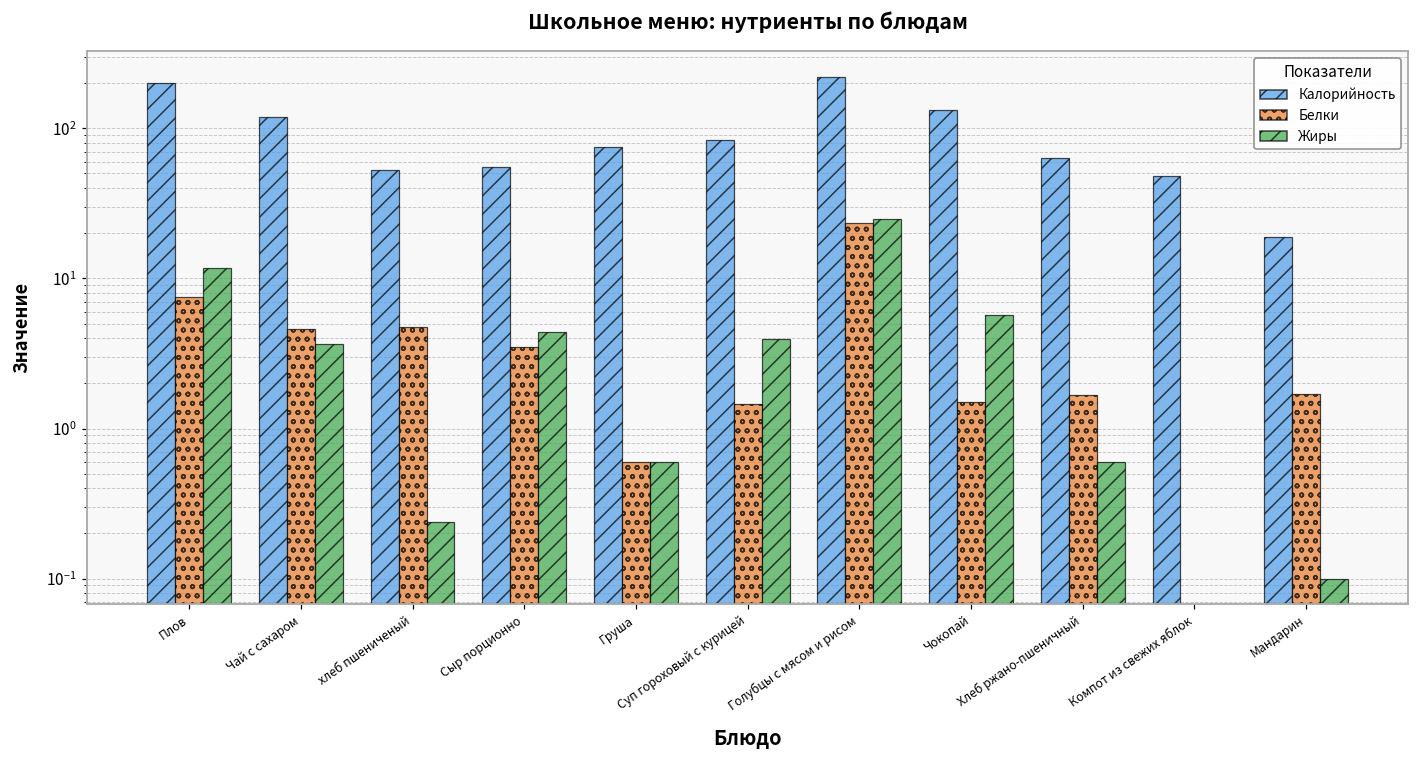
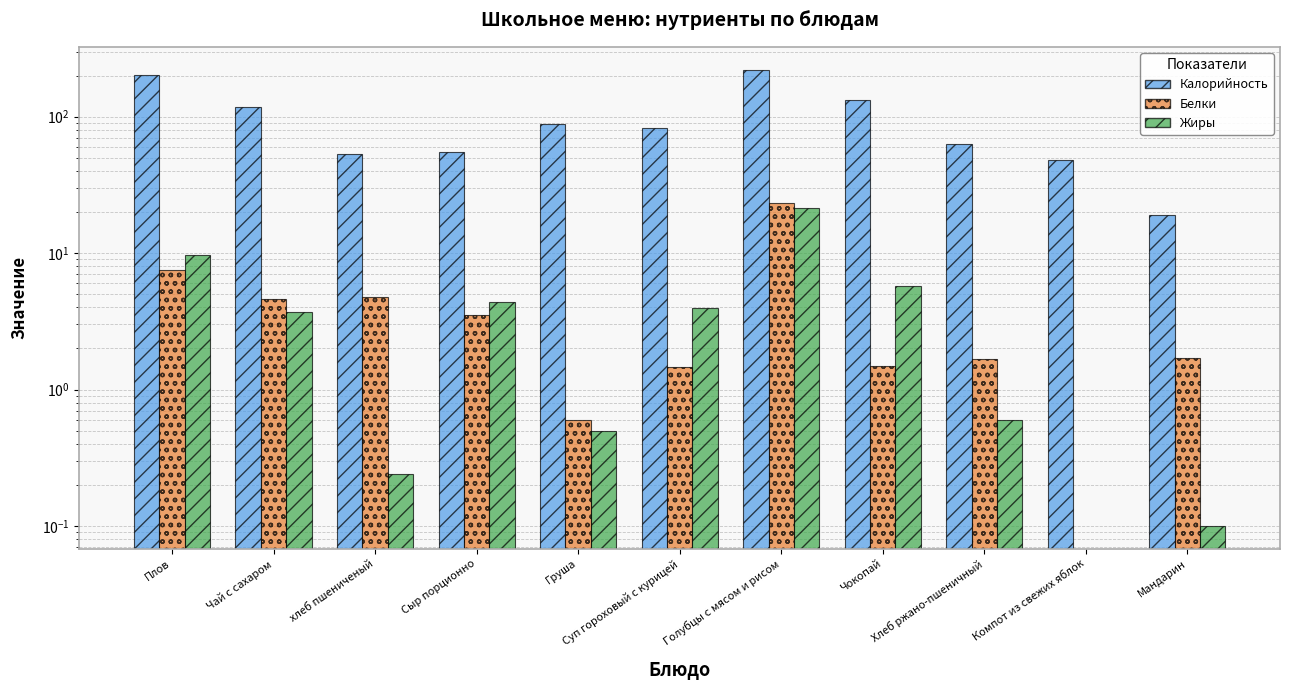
  {
    "Калорийность": {
      "Плов": 200,
      "Чай с сахаром": 120,
      "хлеб пшениченый": 53,
      "Сыр порционно": 55,
-     "Груша": 80,
+     "Груша": 90,
      "Суп гороховый с курицей": 80,
      "Голубцы с мясом и рисом": 220,
      "Чокопай": 130,
      "Хлеб ржано-пшеничный": 60,
      "Компот из свежих яблок": 48,
      "Мандарин": 19
    },
    "Белки": {
      "Плов": 8,
      "Чай с сахаром": 4.6,
      "хлеб пшениченый": 4.8,
      "Сыр порционно": 3.5,
      "Груша": 0.6,
      "Суп гороховый с курицей": 1.5,
      "Голубцы с мясом и рисом": 23,
      "Чокопай": 1.5,
      "Хлеб ржано-пшеничный": 1.7,
      "Мандарин": 1.7
    },
    "Жиры": {
-     "Плов": 12,
+     "Плов": 10,
      "Чай с сахаром": 3.7,
      "хлеб пшениченый": 0.24,
      "Сыр порционно": 4.4,
-     "Груша": 0.6,
+     "Груша": 0.5,
      "Суп гороховый с курицей": 3.9,
-     "Голубцы с мясом и рисом": 25,
+     "Голубцы с мясом и рисом": 21,
      "Чокопай": 5.7,
      "Хлеб ржано-пшеничный": 0.6,
      "Мандарин": 0.1
    }
  }
